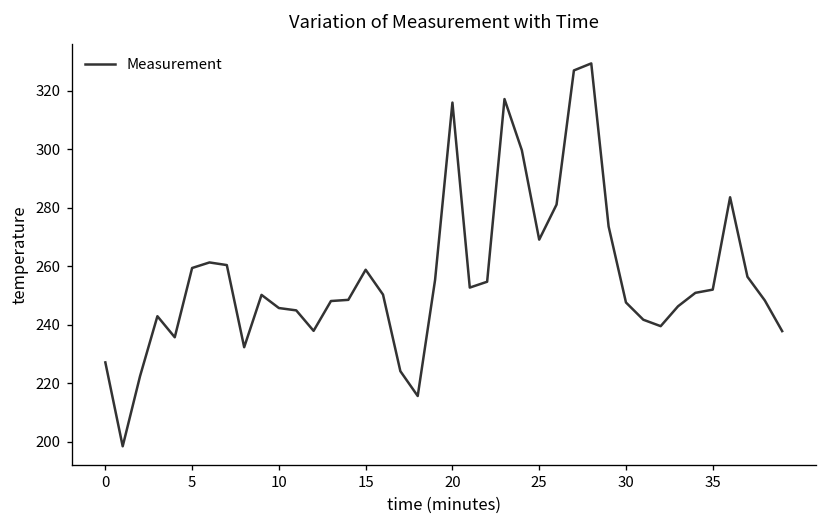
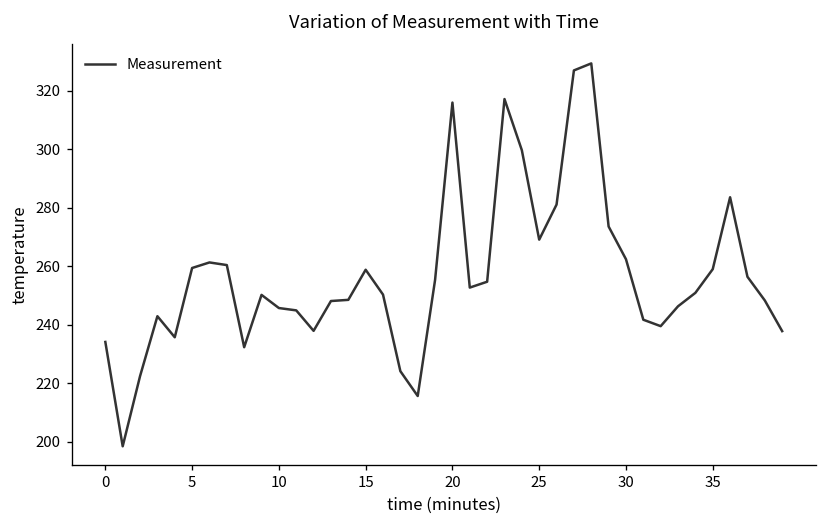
  {
-   "0": 227,
+   "0": 234,
    "5": 259,
    "10": 246,
    "15": 259,
    "20": 316,
    "25": 269,
-   "30": 248,
-   "35": 252
+   "30": 262,
+   "35": 259
  }
